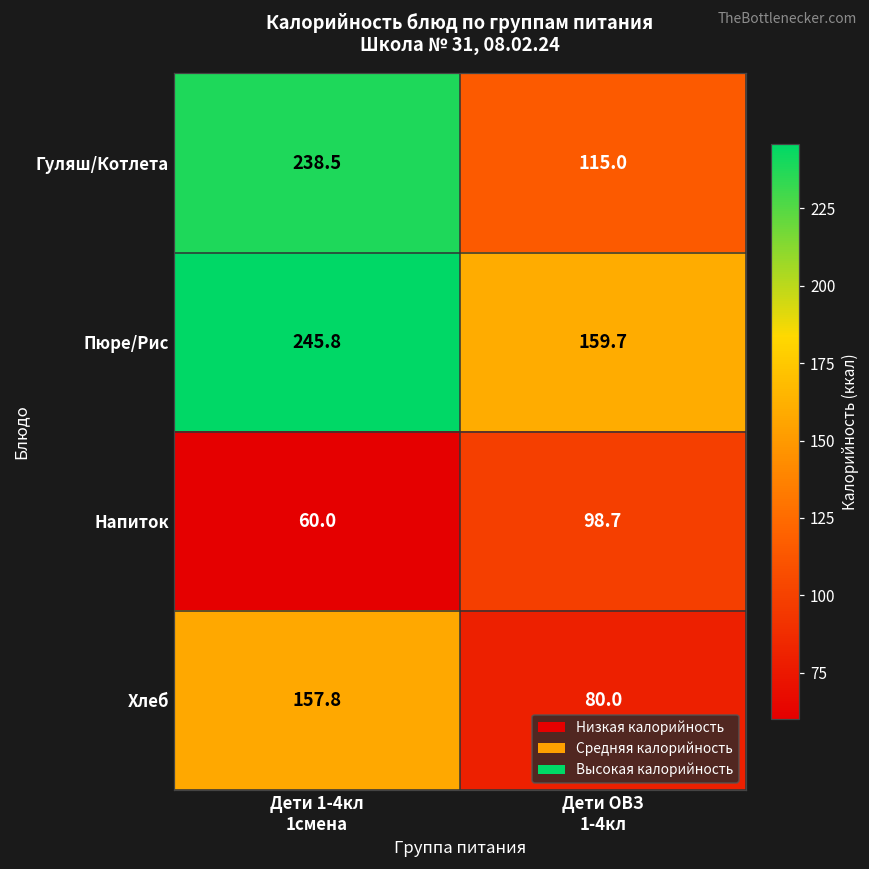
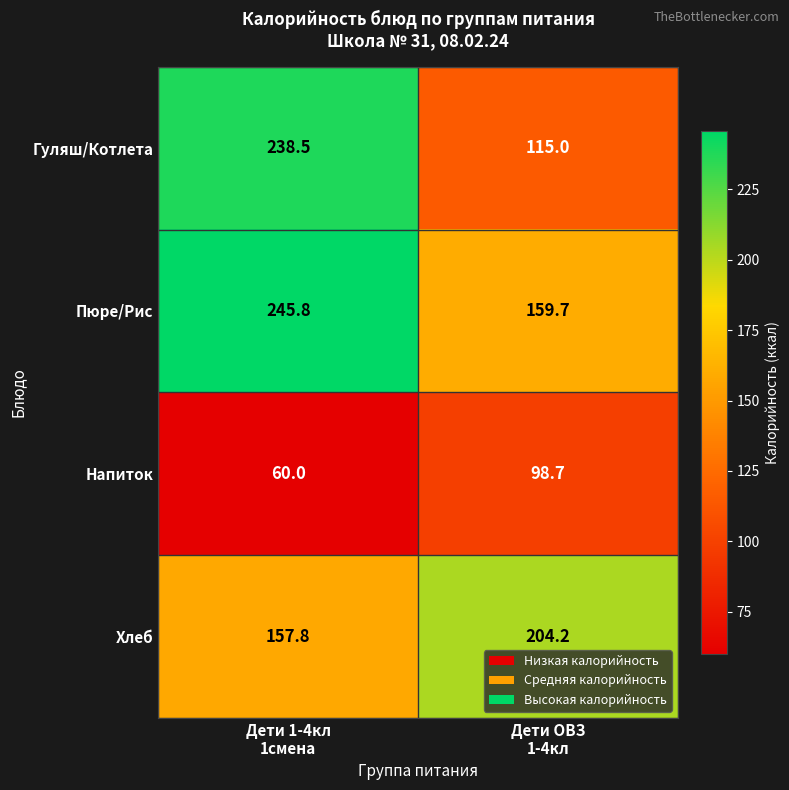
  {
    "Гуляш/Котлета": {
      "Дети 1-4кл 1смена": 238.5,
      "Дети ОВЗ 1-4кл": 115.0
    },
    "Пюре/Рис": {
      "Дети 1-4кл 1смена": 245.8,
      "Дети ОВЗ 1-4кл": 159.7
    },
    "Напиток": {
      "Дети 1-4кл 1смена": 60.0,
      "Дети ОВЗ 1-4кл": 98.7
    },
    "Хлеб": {
      "Дети 1-4кл 1смена": 157.8,
-     "Дети ОВЗ 1-4кл": 80.0
+     "Дети ОВЗ 1-4кл": 204.2
    }
  }
